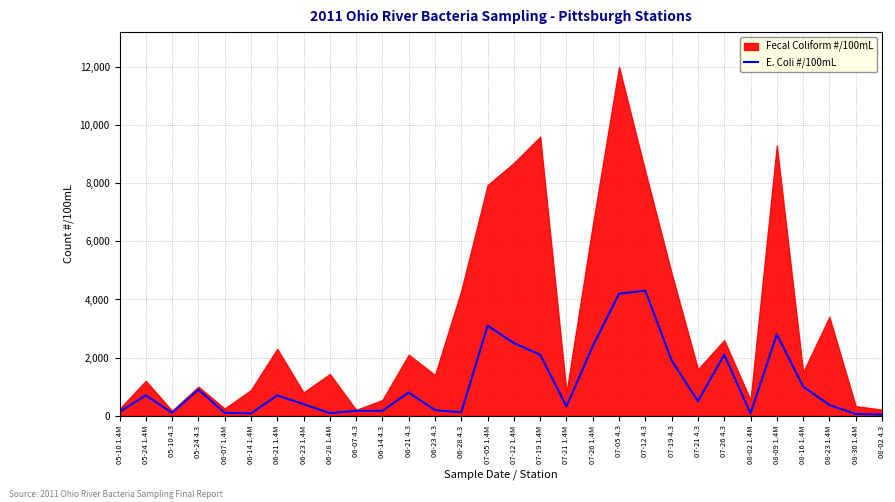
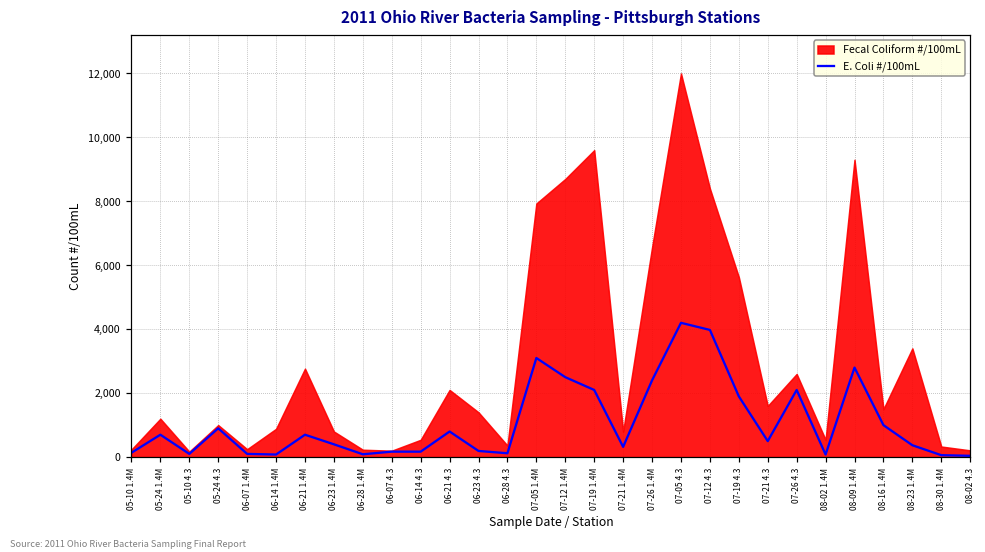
  {
    "E. Coli #/100mL": {
      "05-10 1.4M": "100",
      "05-24 1.4M": "700",
      "05-24 4.3": "900",
      "06-07 1.4M": "100",
      "06-14 1.4M": "100",
      "06-21 1.4M": "700",
      "06-23 1.4M": "400",
      "06-28 1.4M": "100",
      "06-14 4.3": "200",
      "06-21 4.3": "800",
      "06-23 4.3": "200",
      "06-28 4.3": "100",
      "07-05 1.4M": "3,100",
      "07-12 1.4M": "2,500",
      "07-19 1.4M": "2,100",
      "07-21 1.4M": "300",
      "07-26 1.4M": "2,400",
      "07-05 4.3": "4,200",
-     "07-12 4.3": "4,300",
+     "07-12 4.3": "4,000",
      "07-19 4.3": "1,900",
      "07-21 4.3": "500",
      "07-26 4.3": "2,100",
      "08-02 1.4M": "100",
      "08-09 1.4M": "2,800",
      "08-16 1.4M": "1,000",
      "08-23 1.4M": "400",
      "08-30 1.4M": "100",
      "08-02 4.3": "0"
    },
    "Fecal Coliform #/100mL": {
      "05-10 1.4M": "200",
      "05-24 1.4M": "1,200",
      "05-24 4.3": "1,000",
      "06-07 1.4M": "200",
      "06-14 1.4M": "900",
-     "06-21 1.4M": "2,300",
+     "06-21 1.4M": "2,800",
      "06-23 1.4M": "800",
-     "06-28 1.4M": "1,400",
+     "06-28 1.4M": "200",
      "06-14 4.3": "500",
      "06-21 4.3": "2,100",
      "06-23 4.3": "1,400",
-     "06-28 4.3": "4,300",
+     "06-28 4.3": "400",
      "07-05 1.4M": "7,900",
      "07-12 1.4M": "8,700",
      "07-19 1.4M": "9,600",
      "07-21 1.4M": "800",
      "07-26 1.4M": "6,600",
      "07-05 4.3": "12,000",
      "07-12 4.3": "8,400",
-     "07-19 4.3": "4,900",
+     "07-19 4.3": "5,600",
      "07-21 4.3": "1,600",
      "07-26 4.3": "2,600",
      "08-02 1.4M": "500",
      "08-09 1.4M": "9,300",
      "08-16 1.4M": "1,500",
      "08-23 1.4M": "3,400",
      "08-30 1.4M": "300",
      "08-02 4.3": "200"
    }
  }
